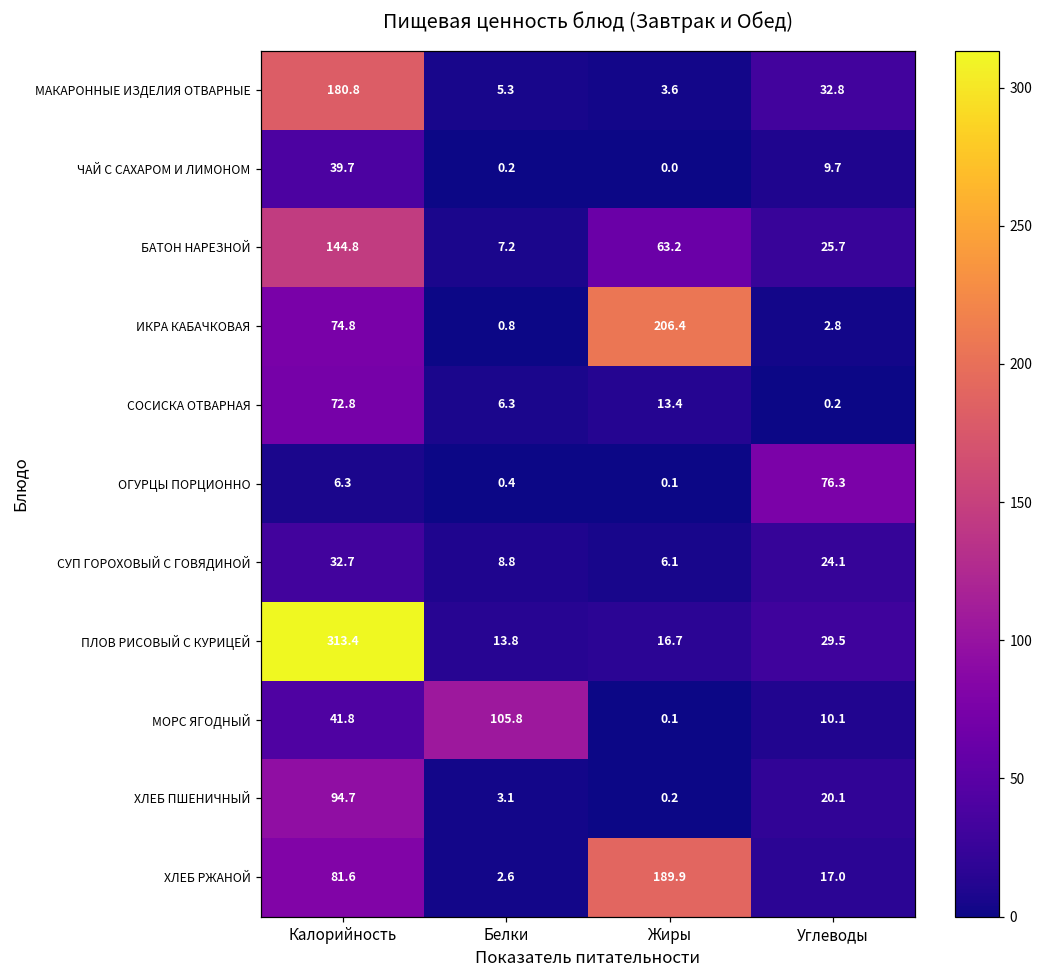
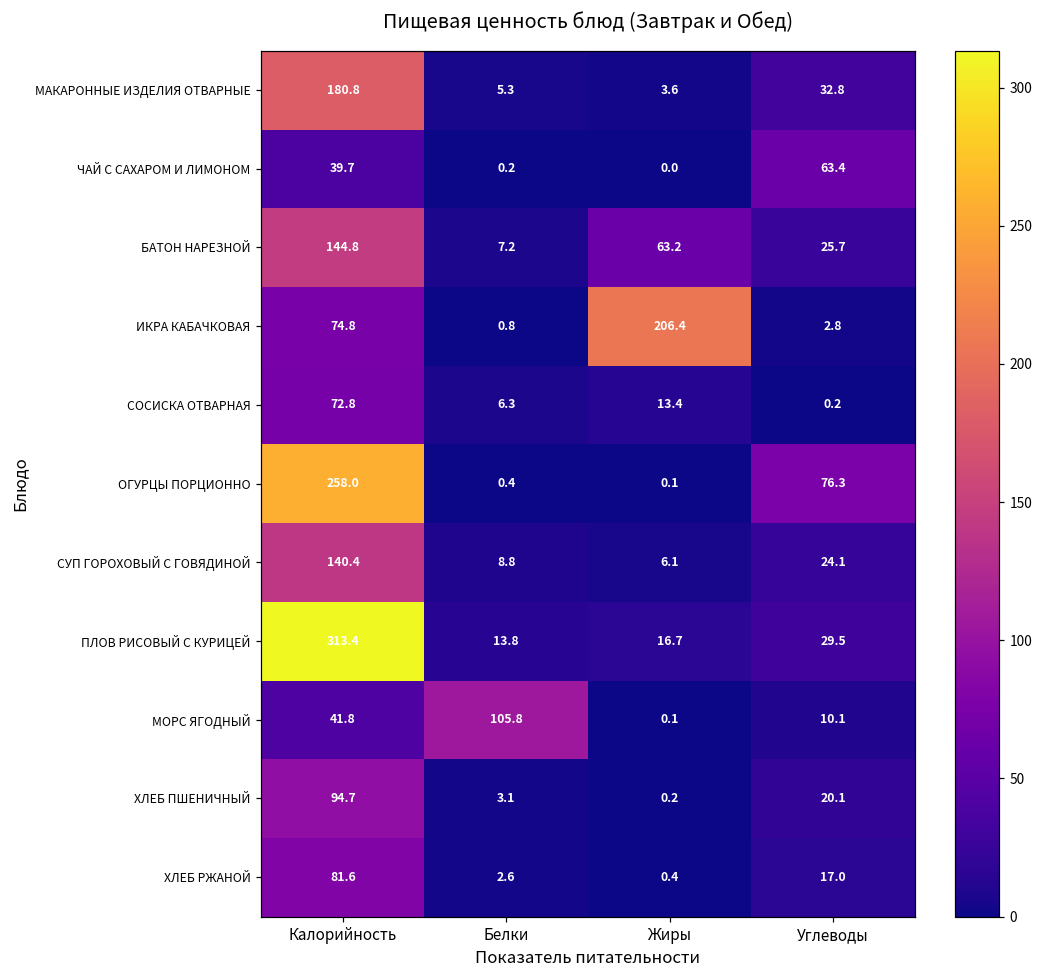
  {
    "МАКАРОННЫЕ ИЗДЕЛИЯ ОТВАРНЫЕ": {
      "Калорийность": 180.8,
      "Белки": 5.3,
      "Жиры": 3.6,
      "Углеводы": 32.8
    },
    "ЧАЙ С САХАРОМ И ЛИМОНОМ": {
      "Калорийность": 39.7,
      "Белки": 0.2,
      "Жиры": 0.0,
-     "Углеводы": 9.7
+     "Углеводы": 63.4
    },
    "БАТОН НАРЕЗНОЙ": {
      "Калорийность": 144.8,
      "Белки": 7.2,
      "Жиры": 63.2,
      "Углеводы": 25.7
    },
    "ИКРА КАБАЧКОВАЯ": {
      "Калорийность": 74.8,
      "Белки": 0.8,
      "Жиры": 206.4,
      "Углеводы": 2.8
    },
    "СОСИСКА ОТВАРНАЯ": {
      "Калорийность": 72.8,
      "Белки": 6.3,
      "Жиры": 13.4,
      "Углеводы": 0.2
    },
    "ОГУРЦЫ ПОРЦИОННО": {
-     "Калорийность": 6.3,
+     "Калорийность": 258.0,
      "Белки": 0.4,
      "Жиры": 0.1,
      "Углеводы": 76.3
    },
    "СУП ГОРОХОВЫЙ С ГОВЯДИНОЙ": {
-     "Калорийность": 32.7,
+     "Калорийность": 140.4,
      "Белки": 8.8,
      "Жиры": 6.1,
      "Углеводы": 24.1
    },
    "ПЛОВ РИСОВЫЙ С КУРИЦЕЙ": {
      "Калорийность": 313.4,
      "Белки": 13.8,
      "Жиры": 16.7,
      "Углеводы": 29.5
    },
    "МОРС ЯГОДНЫЙ": {
      "Калорийность": 41.8,
      "Белки": 105.8,
      "Жиры": 0.1,
      "Углеводы": 10.1
    },
    "ХЛЕБ ПШЕНИЧНЫЙ": {
      "Калорийность": 94.7,
      "Белки": 3.1,
      "Жиры": 0.2,
      "Углеводы": 20.1
    },
    "ХЛЕБ РЖАНОЙ": {
      "Калорийность": 81.6,
      "Белки": 2.6,
-     "Жиры": 189.9,
+     "Жиры": 0.4,
      "Углеводы": 17.0
    }
  }
